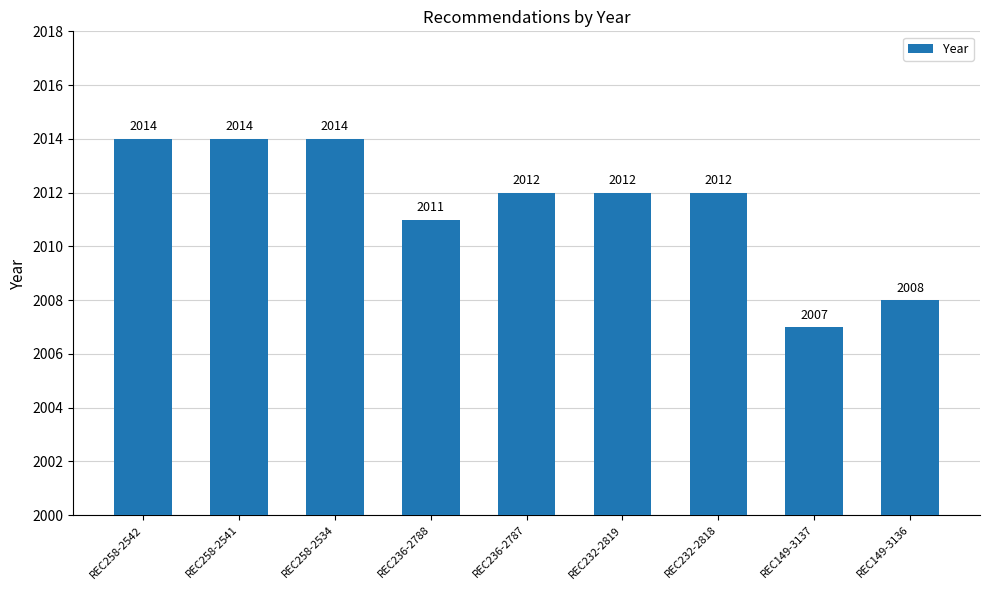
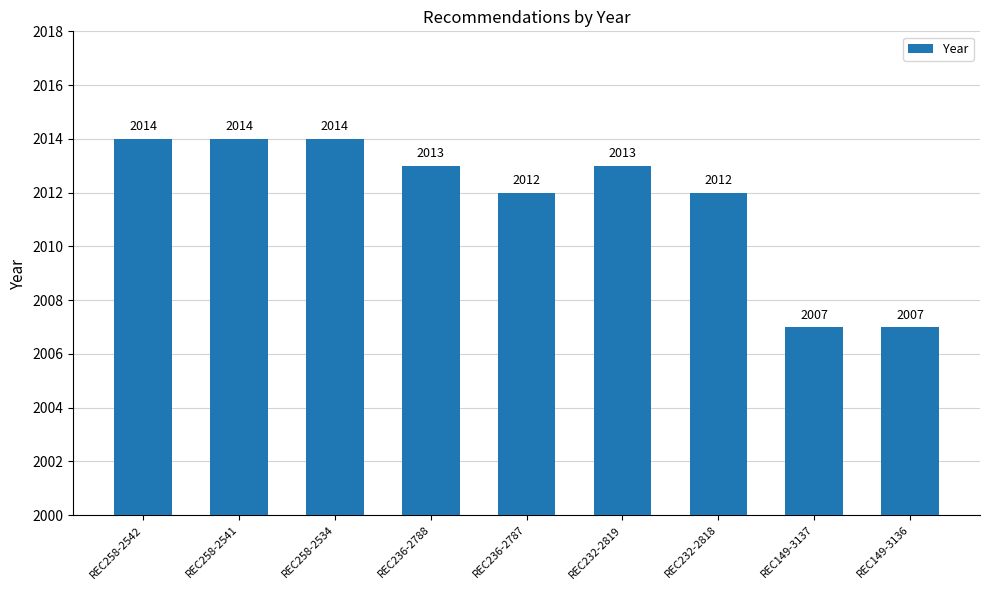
  {
    "REC258-2542": 2014,
    "REC258-2541": 2014,
    "REC258-2534": 2014,
-   "REC236-2788": 2011,
+   "REC236-2788": 2013,
    "REC236-2787": 2012,
-   "REC232-2819": 2012,
+   "REC232-2819": 2013,
    "REC232-2818": 2012,
    "REC149-3137": 2007,
-   "REC149-3136": 2008
+   "REC149-3136": 2007
  }
